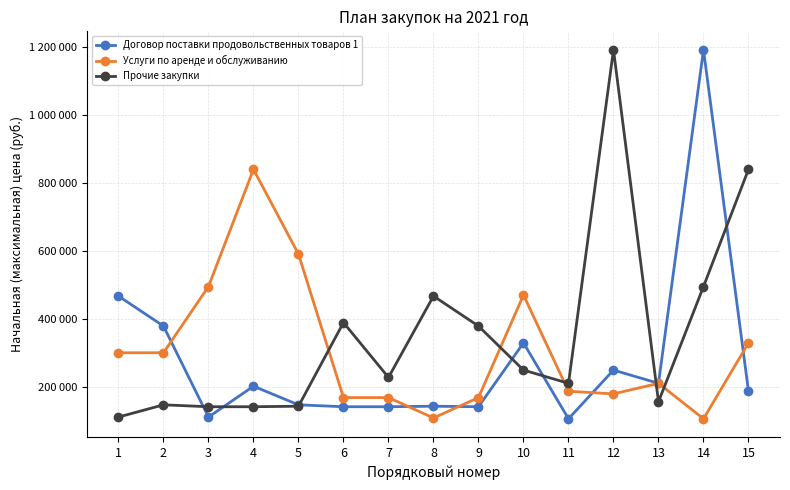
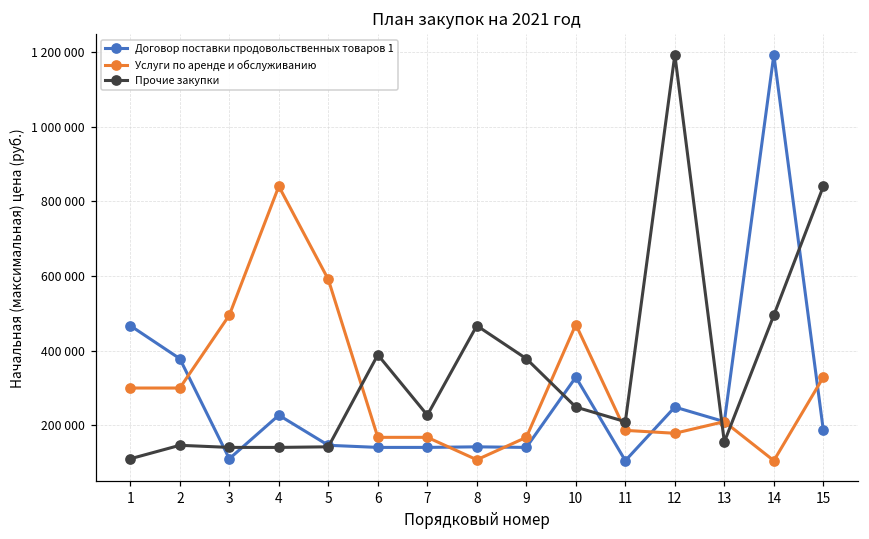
  {
    "Договор поставки продовольственных товаров 1": {
      "1": 470000,
      "2": 380000,
      "3": 110000,
-     "4": 200000,
+     "4": 230000,
      "6": 140000,
      "7": 140000,
      "8": 140000,
      "9": 140000,
      "10": 330000,
      "11": 110000,
      "12": 250000,
      "14": 1190000,
      "15": 190000
    },
    "Услуги по аренде и обслуживанию": {
      "1": 300000,
      "2": 300000,
      "3": 500000,
      "4": 840000,
      "5": 590000,
      "6": 170000,
      "7": 170000,
      "8": 110000,
      "9": 170000,
      "10": 470000,
      "11": 190000,
      "12": 180000,
      "14": 110000,
      "15": 330000
    },
    "Прочие закупки": {
      "1": 110000,
      "2": 150000,
      "3": 140000,
      "4": 140000,
      "6": 390000,
      "7": 230000,
      "8": 470000,
      "9": 380000,
      "10": 250000,
      "11": 210000,
      "12": 1190000,
      "13": 160000,
      "14": 500000,
      "15": 840000
    }
  }
